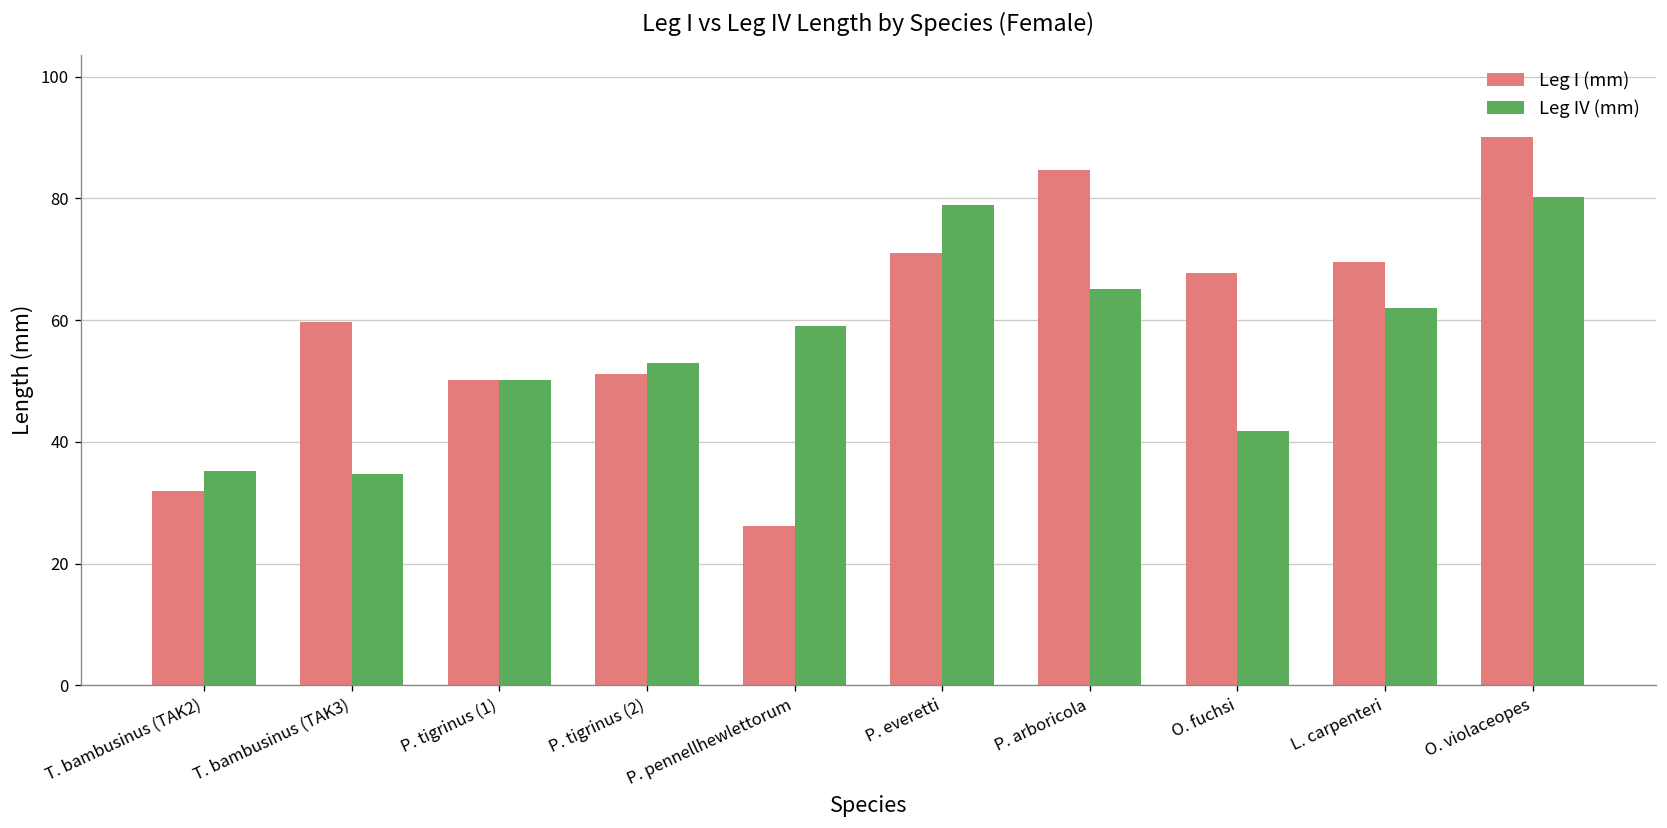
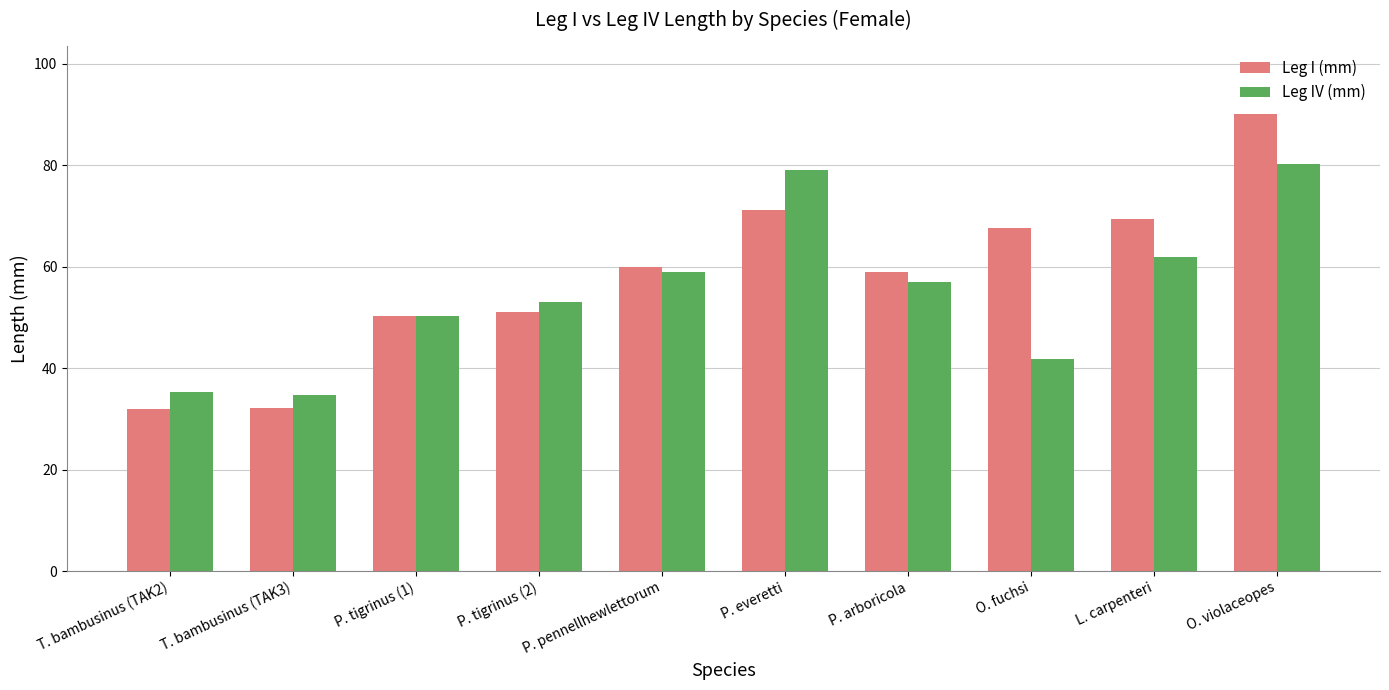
  {
    "Leg I (mm)": {
      "T. bambusinus (TAK2)": 32,
-     "T. bambusinus (TAK3)": 60,
+     "T. bambusinus (TAK3)": 32,
      "P. tigrinus (1)": 50,
      "P. tigrinus (2)": 51,
-     "P. pennellhewlettorum": 26,
+     "P. pennellhewlettorum": 60,
      "P. everetti": 71,
-     "P. arboricola": 85,
+     "P. arboricola": 59,
      "O. fuchsi": 68,
      "L. carpenteri": 70,
      "O. violaceopes": 90
    },
    "Leg IV (mm)": {
      "T. bambusinus (TAK2)": 35,
      "T. bambusinus (TAK3)": 35,
      "P. tigrinus (1)": 50,
      "P. tigrinus (2)": 53,
      "P. pennellhewlettorum": 59,
      "P. everetti": 79,
-     "P. arboricola": 65,
+     "P. arboricola": 57,
      "O. fuchsi": 42,
      "L. carpenteri": 62,
      "O. violaceopes": 80
    }
  }
